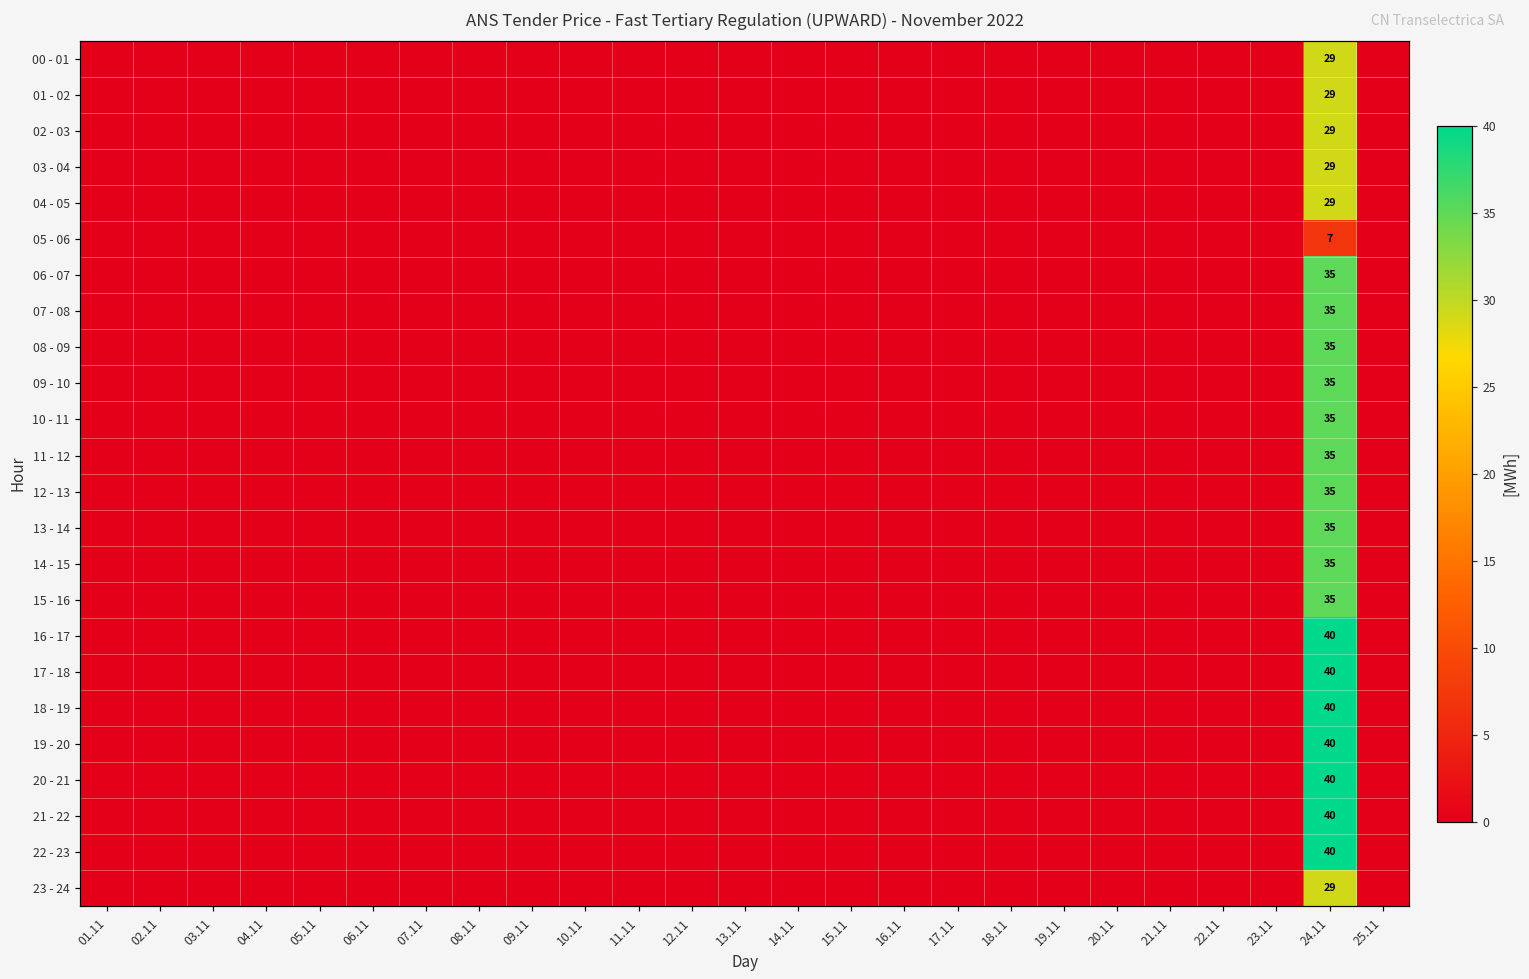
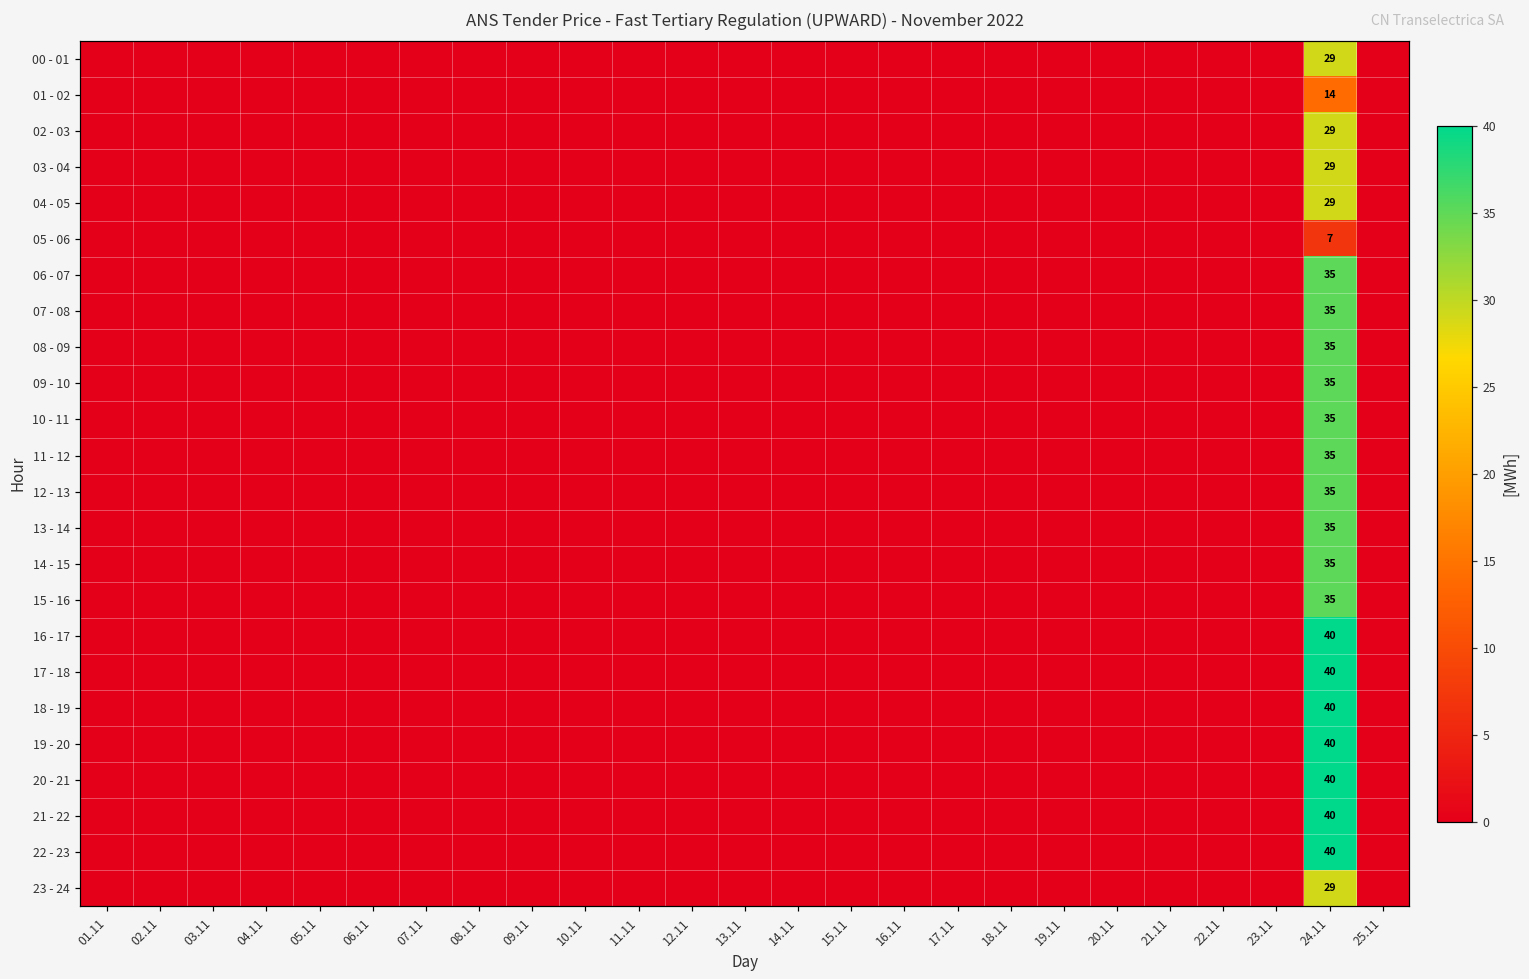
  {
    "00 - 01": {
      "24.11": 29
    },
    "01 - 02": {
-     "24.11": 29
+     "24.11": 14
    },
    "02 - 03": {
      "24.11": 29
    },
    "03 - 04": {
      "24.11": 29
    },
    "04 - 05": {
      "24.11": 29
    },
    "05 - 06": {
      "24.11": 7
    },
    "06 - 07": {
      "24.11": 35
    },
    "07 - 08": {
      "24.11": 35
    },
    "08 - 09": {
      "24.11": 35
    },
    "09 - 10": {
      "24.11": 35
    },
    "10 - 11": {
      "24.11": 35
    },
    "11 - 12": {
      "24.11": 35
    },
    "12 - 13": {
      "24.11": 35
    },
    "13 - 14": {
      "24.11": 35
    },
    "14 - 15": {
      "24.11": 35
    },
    "15 - 16": {
      "24.11": 35
    },
    "16 - 17": {
      "24.11": 40
    },
    "17 - 18": {
      "24.11": 40
    },
    "18 - 19": {
      "24.11": 40
    },
    "19 - 20": {
      "24.11": 40
    },
    "20 - 21": {
      "24.11": 40
    },
    "21 - 22": {
      "24.11": 40
    },
    "22 - 23": {
      "24.11": 40
    },
    "23 - 24": {
      "24.11": 29
    }
  }
